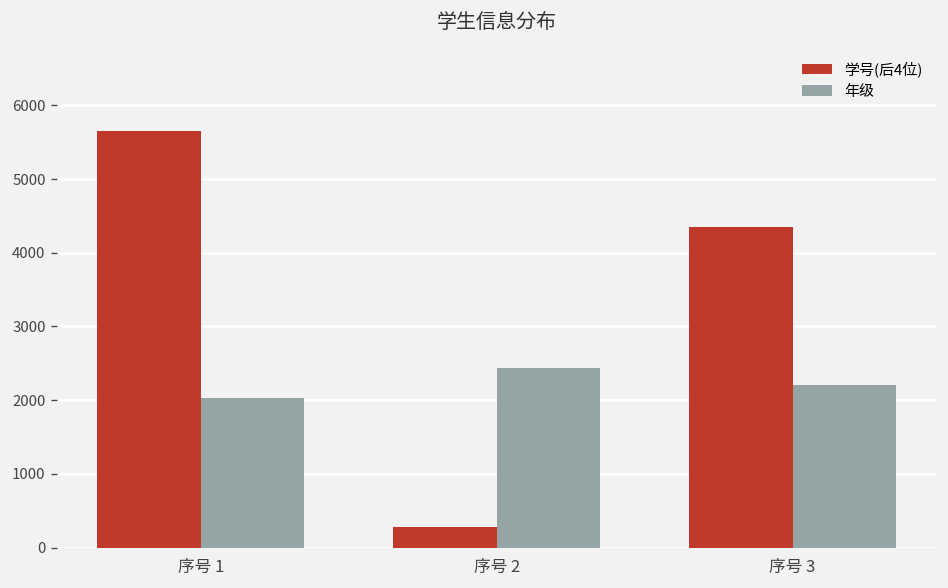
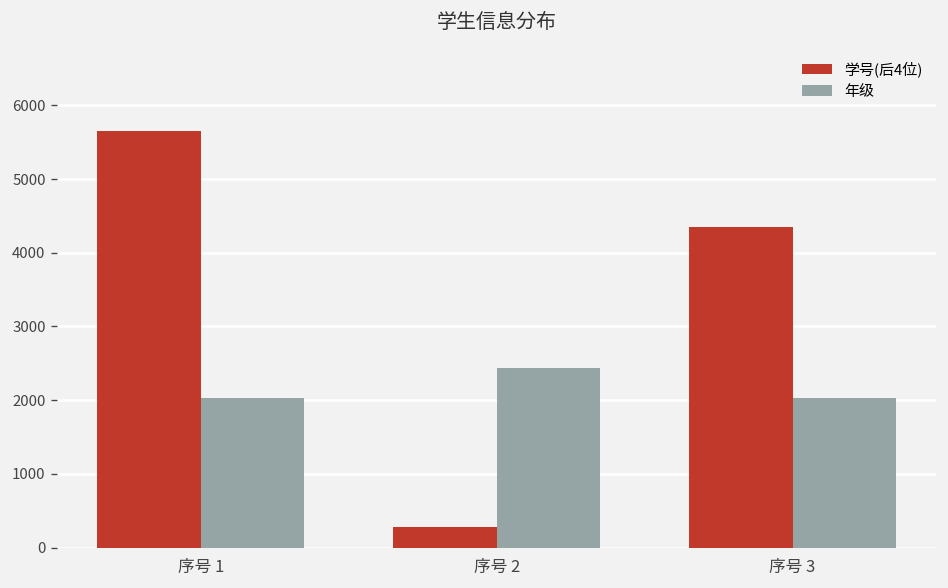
  {
    "学号(后4位)": {
      "序号 1": 5700,
      "序号 2": 300,
      "序号 3": 4400
    },
    "年级": {
      "序号 1": 2000,
      "序号 2": 2400,
-     "序号 3": 2200
+     "序号 3": 2000
    }
  }
